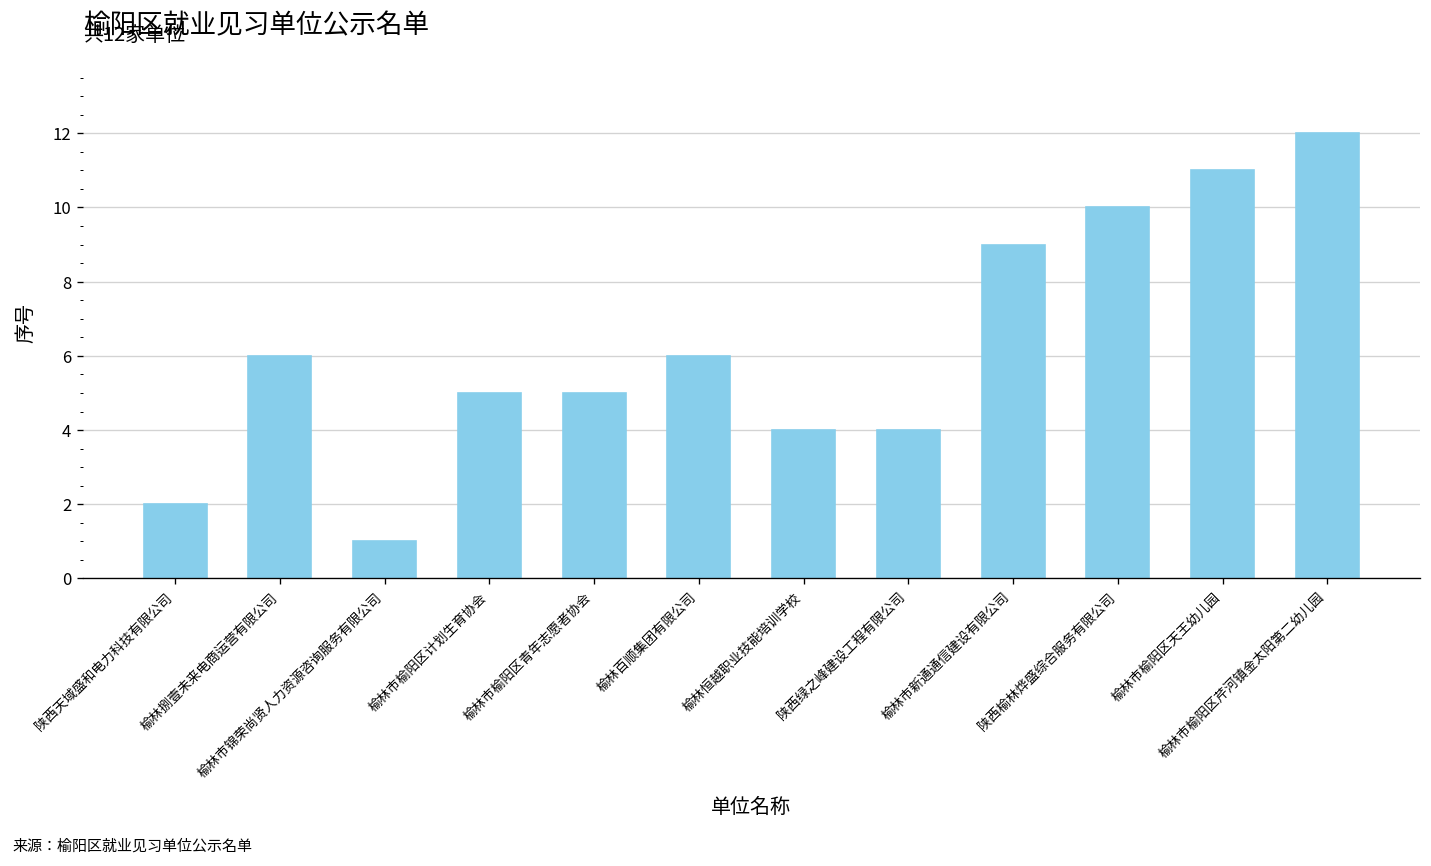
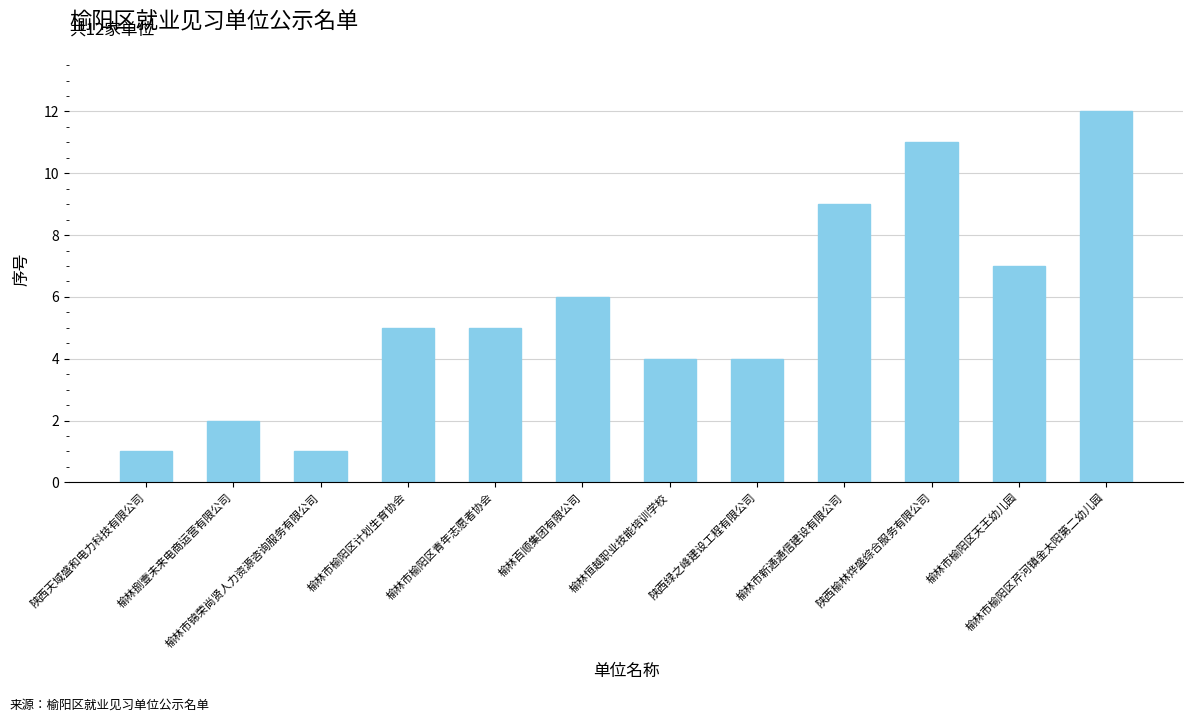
  {
-   "陕西天域盛和电力科技有限公司": 2,
-   "榆林捌壹未来电商运营有限公司": 6,
+   "陕西天域盛和电力科技有限公司": 1,
+   "榆林捌壹未来电商运营有限公司": 2,
    "榆林市锦荣尚贤人力资源咨询服务有限公司": 1,
    "榆林市榆阳区计划生育协会": 5,
    "榆林市榆阳区青年志愿者协会": 5,
    "榆林百顺集团有限公司": 6,
    "榆林恒越职业技能培训学校": 4,
    "陕西绿之峰建设工程有限公司": 4,
    "榆林市新通通信建设有限公司": 9,
-   "陕西榆林烨盛综合服务有限公司": 10,
-   "榆林市榆阳区天王幼儿园": 11,
+   "陕西榆林烨盛综合服务有限公司": 11,
+   "榆林市榆阳区天王幼儿园": 7,
    "榆林市榆阳区芹河镇金太阳第二幼儿园": 12
  }
